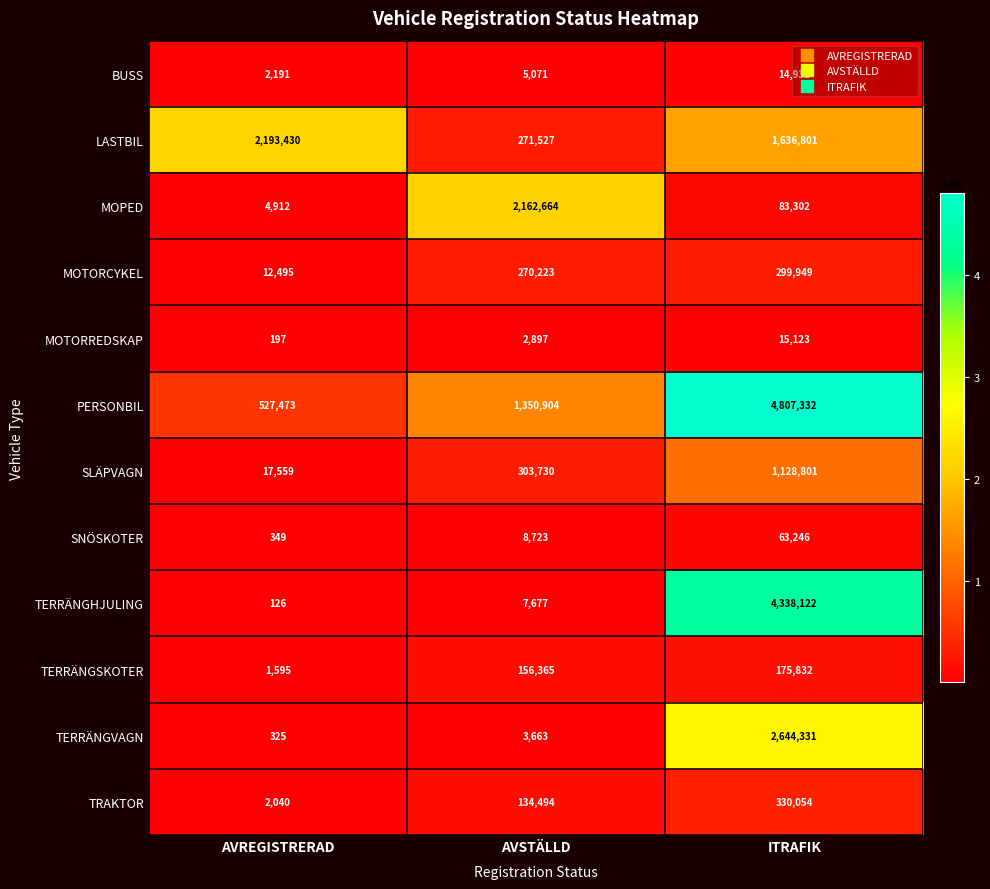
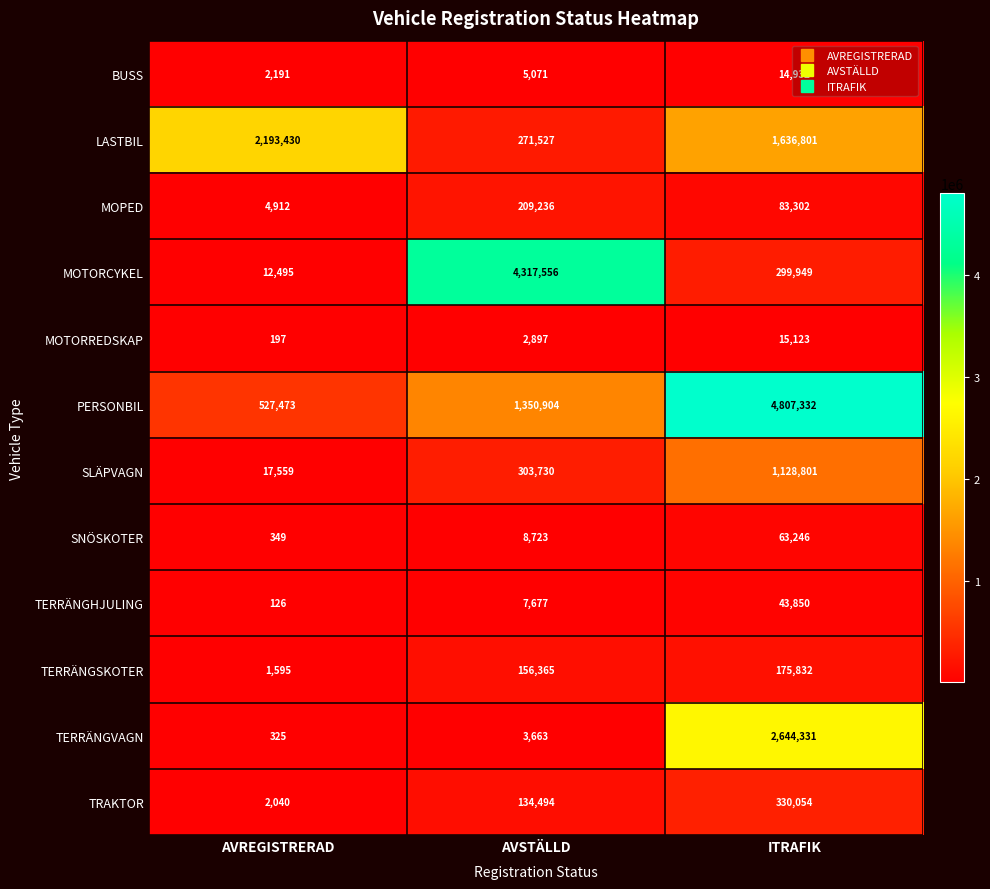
  {
    "BUSS": {
      "AVREGISTRERAD": "2,191",
      "AVSTÄLLD": "5,071"
    },
    "LASTBIL": {
      "AVREGISTRERAD": "2,193,430",
      "AVSTÄLLD": "271,527",
      "ITRAFIK": "1,636,801"
    },
    "MOPED": {
      "AVREGISTRERAD": "4,912",
-     "AVSTÄLLD": "2,162,664",
+     "AVSTÄLLD": "209,236",
      "ITRAFIK": "83,302"
    },
    "MOTORCYKEL": {
      "AVREGISTRERAD": "12,495",
-     "AVSTÄLLD": "270,223",
+     "AVSTÄLLD": "4,317,556",
      "ITRAFIK": "299,949"
    },
    "MOTORREDSKAP": {
      "AVREGISTRERAD": "197",
      "AVSTÄLLD": "2,897",
      "ITRAFIK": "15,123"
    },
    "PERSONBIL": {
      "AVREGISTRERAD": "527,473",
      "AVSTÄLLD": "1,350,904",
      "ITRAFIK": "4,807,332"
    },
    "SLÄPVAGN": {
      "AVREGISTRERAD": "17,559",
      "AVSTÄLLD": "303,730",
      "ITRAFIK": "1,128,801"
    },
    "SNÖSKOTER": {
      "AVREGISTRERAD": "349",
      "AVSTÄLLD": "8,723",
      "ITRAFIK": "63,246"
    },
    "TERRÄNGHJULING": {
      "AVREGISTRERAD": "126",
      "AVSTÄLLD": "7,677",
-     "ITRAFIK": "4,338,122"
+     "ITRAFIK": "43,850"
    },
    "TERRÄNGSKOTER": {
      "AVREGISTRERAD": "1,595",
      "AVSTÄLLD": "156,365",
      "ITRAFIK": "175,832"
    },
    "TERRÄNGVAGN": {
      "AVREGISTRERAD": "325",
      "AVSTÄLLD": "3,663",
      "ITRAFIK": "2,644,331"
    },
    "TRAKTOR": {
      "AVREGISTRERAD": "2,040",
      "AVSTÄLLD": "134,494",
      "ITRAFIK": "330,054"
    }
  }
